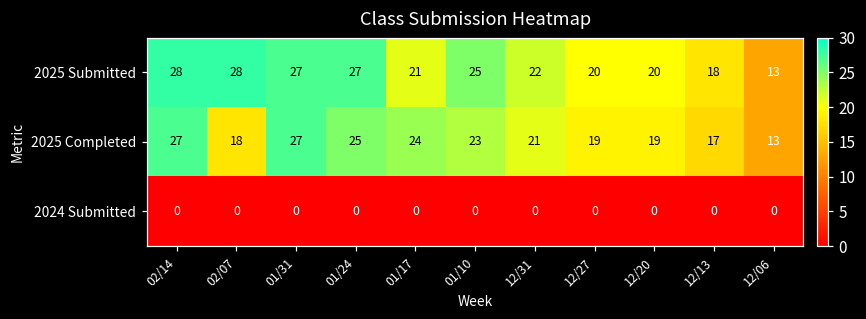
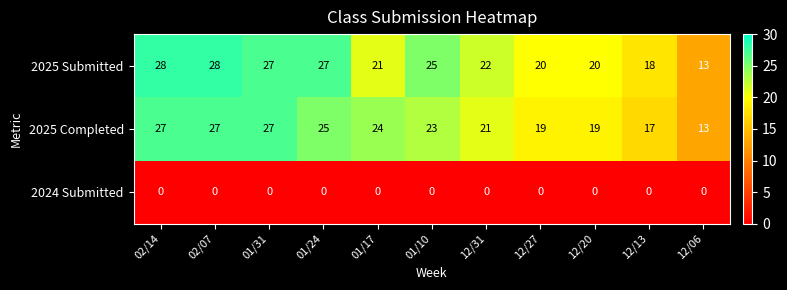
  {
    "2025 Submitted": {
      "02/14": 28,
      "02/07": 28,
      "01/31": 27,
      "01/24": 27,
      "01/17": 21,
      "01/10": 25,
      "12/31": 22,
      "12/27": 20,
      "12/20": 20,
      "12/13": 18,
      "12/06": 13
    },
    "2025 Completed": {
      "02/14": 27,
-     "02/07": 18,
+     "02/07": 27,
      "01/31": 27,
      "01/24": 25,
      "01/17": 24,
      "01/10": 23,
      "12/31": 21,
      "12/27": 19,
      "12/20": 19,
      "12/13": 17,
      "12/06": 13
    },
    "2024 Submitted": {
      "02/14": 0,
      "02/07": 0,
      "01/31": 0,
      "01/24": 0,
      "01/17": 0,
      "01/10": 0,
      "12/31": 0,
      "12/27": 0,
      "12/20": 0,
      "12/13": 0,
      "12/06": 0
    }
  }
